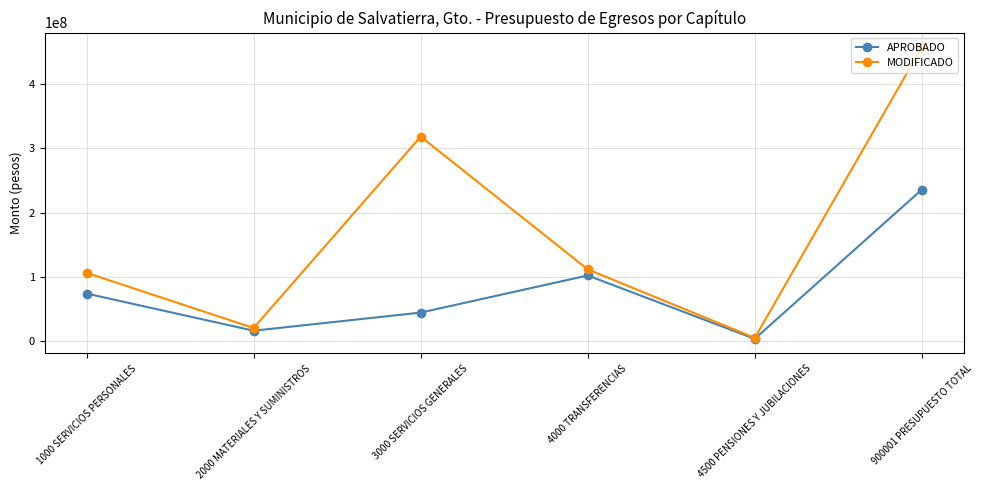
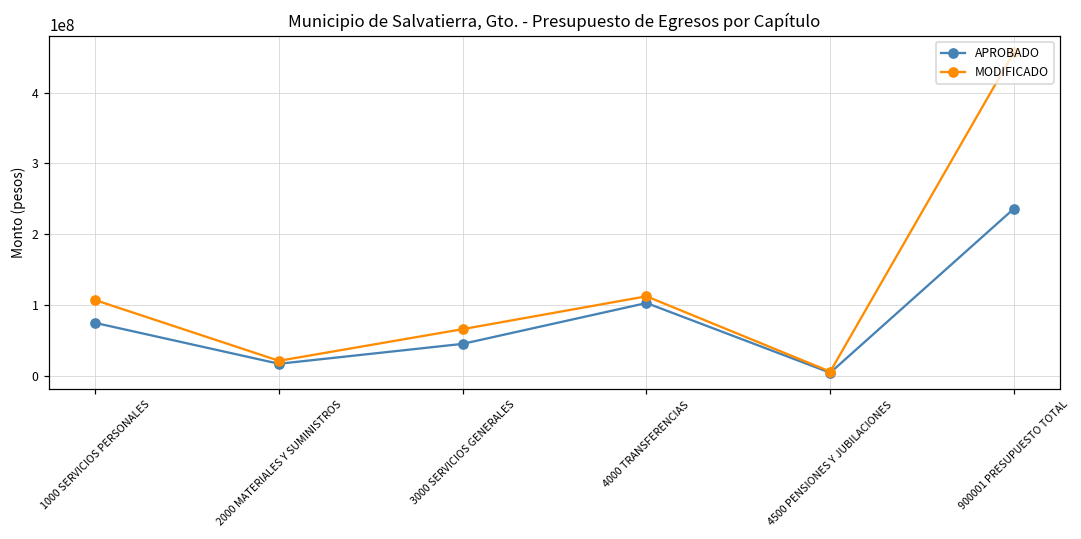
  {
    "APROBADO": {
      "1000 SERVICIOS PERSONALES": 70000000,
      "2000 MATERIALES Y SUMINISTROS": 20000000,
      "3000 SERVICIOS GENERALES": 40000000,
      "4000 TRANSFERENCIAS": 100000000,
      "900001 PRESUPUESTO TOTAL": 240000000
    },
    "MODIFICADO": {
      "1000 SERVICIOS PERSONALES": 110000000,
      "2000 MATERIALES Y SUMINISTROS": 20000000,
-     "3000 SERVICIOS GENERALES": 320000000,
+     "3000 SERVICIOS GENERALES": 70000000,
      "4000 TRANSFERENCIAS": 110000000
    }
  }
